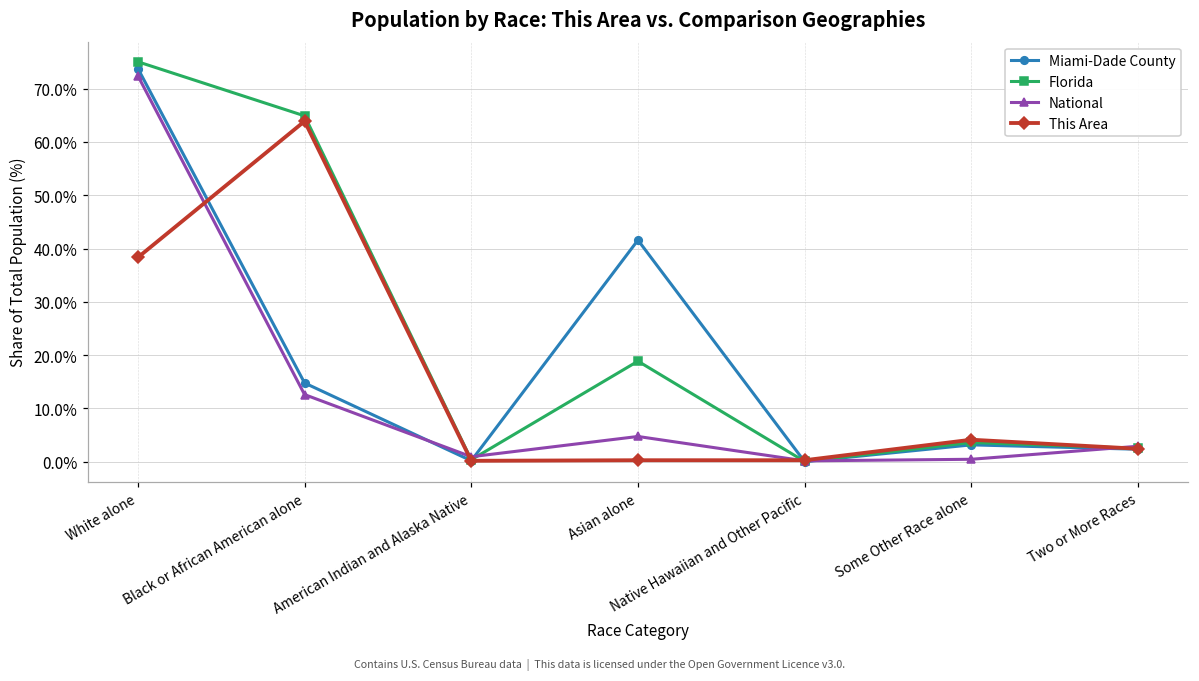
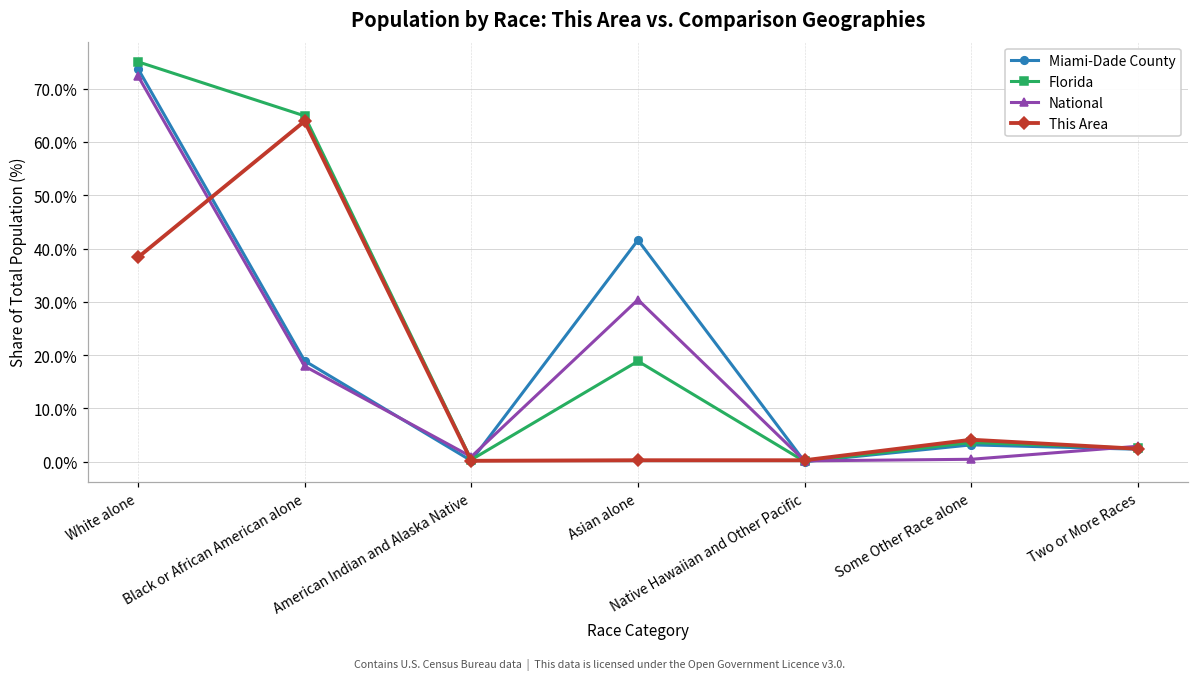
  {
    "Miami-Dade County": {
      "White alone": "74%",
-     "Black or African American alone": "15%",
+     "Black or African American alone": "19%",
      "Asian alone": "42%"
    },
    "Florida": {
      "White alone": "75%",
      "Black or African American alone": "65%",
      "Asian alone": "19%"
    },
    "National": {
      "White alone": "72%",
-     "Black or African American alone": "13%",
+     "Black or African American alone": "18%",
      "American Indian and Alaska Native": "1%",
-     "Asian alone": "5%",
+     "Asian alone": "30%",
      "Some Other Race alone": "0%"
    },
    "This Area": {
      "White alone": "38%",
      "Black or African American alone": "64%",
      "Asian alone": "0%"
    }
  }
